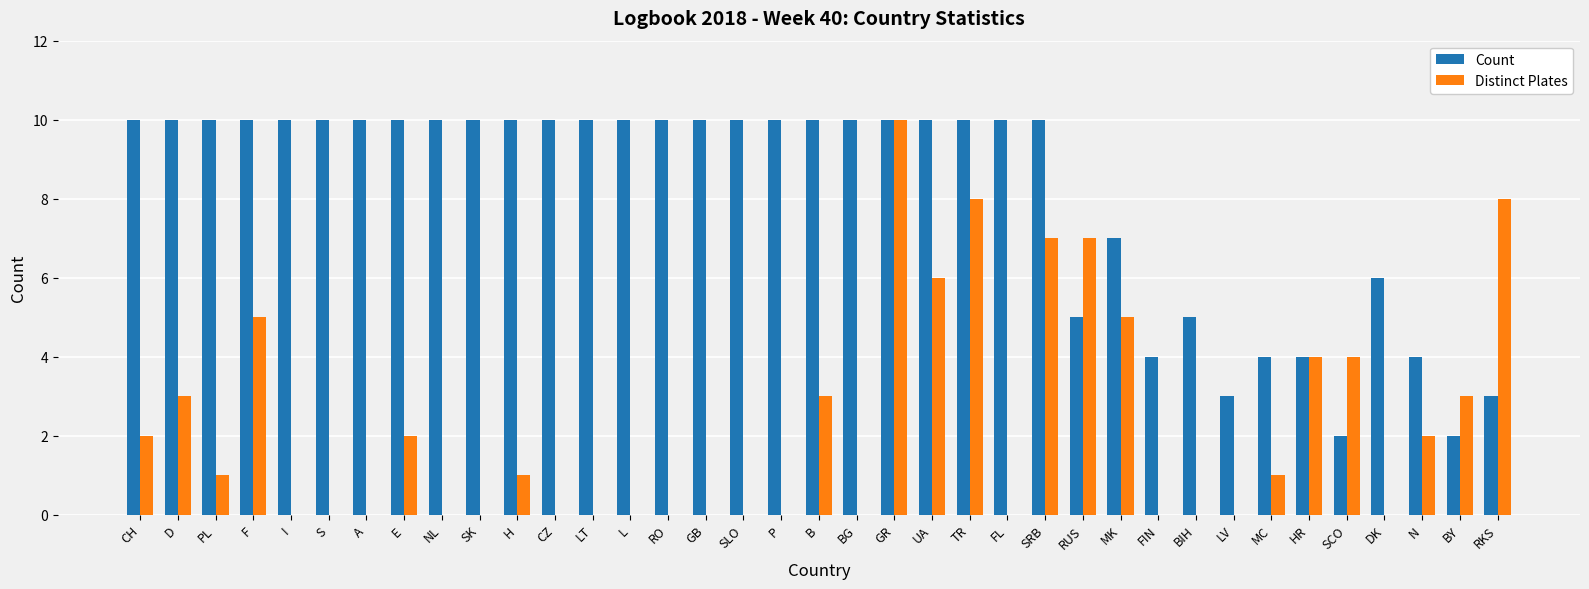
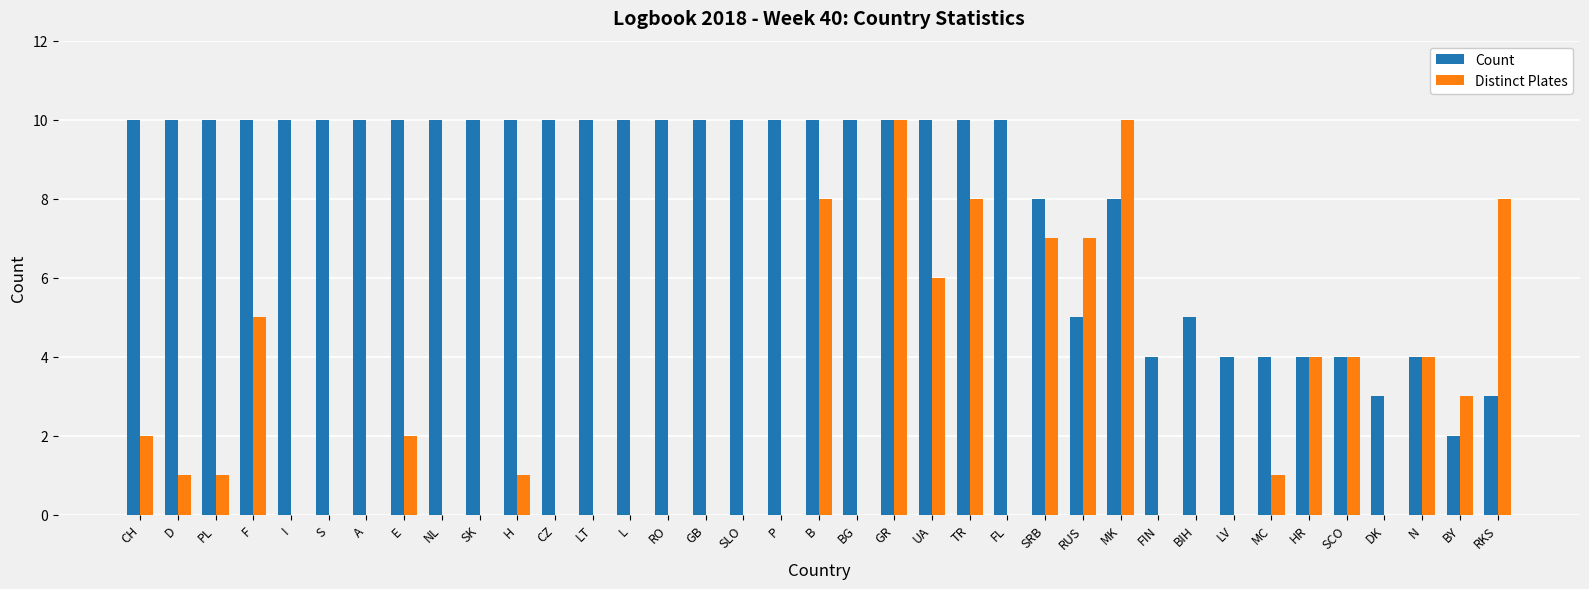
  {
    "Count": {
      "CH": 10,
      "D": 10,
      "PL": 10,
      "F": 10,
      "I": 10,
      "S": 10,
      "A": 10,
      "E": 10,
      "NL": 10,
      "SK": 10,
      "H": 10,
      "CZ": 10,
      "LT": 10,
      "L": 10,
      "RO": 10,
      "GB": 10,
      "SLO": 10,
      "P": 10,
      "B": 10,
      "BG": 10,
      "GR": 10,
      "UA": 10,
      "TR": 10,
      "FL": 10,
-     "SRB": 10,
+     "SRB": 8,
      "RUS": 5,
-     "MK": 7,
+     "MK": 8,
      "FIN": 4,
      "BIH": 5,
-     "LV": 3,
+     "LV": 4,
      "MC": 4,
      "HR": 4,
-     "SCO": 2,
-     "DK": 6,
+     "SCO": 4,
+     "DK": 3,
      "N": 4,
      "BY": 2,
      "RKS": 3
    },
    "Distinct Plates": {
      "CH": 2,
-     "D": 3,
+     "D": 1,
      "PL": 1,
      "F": 5,
      "I": 0,
      "S": 0,
      "A": 0,
      "E": 2,
      "NL": 0,
      "SK": 0,
      "H": 1,
      "CZ": 0,
      "LT": 0,
      "L": 0,
      "RO": 0,
      "GB": 0,
      "SLO": 0,
      "P": 0,
-     "B": 3,
+     "B": 8,
      "BG": 0,
      "GR": 10,
      "UA": 6,
      "TR": 8,
      "FL": 0,
      "SRB": 7,
      "RUS": 7,
-     "MK": 5,
+     "MK": 10,
      "FIN": 0,
      "BIH": 0,
      "LV": 0,
      "MC": 1,
      "HR": 4,
      "SCO": 4,
      "DK": 0,
-     "N": 2,
+     "N": 4,
      "BY": 3,
      "RKS": 8
    }
  }
